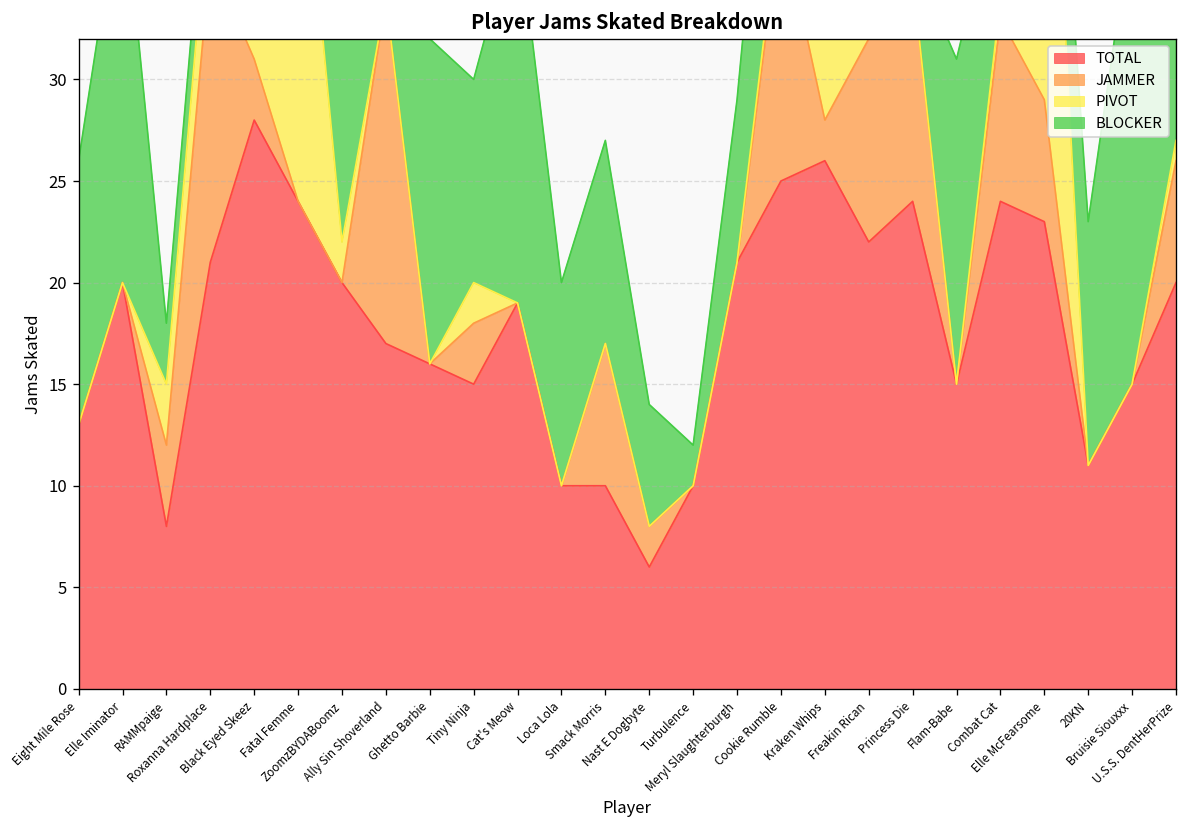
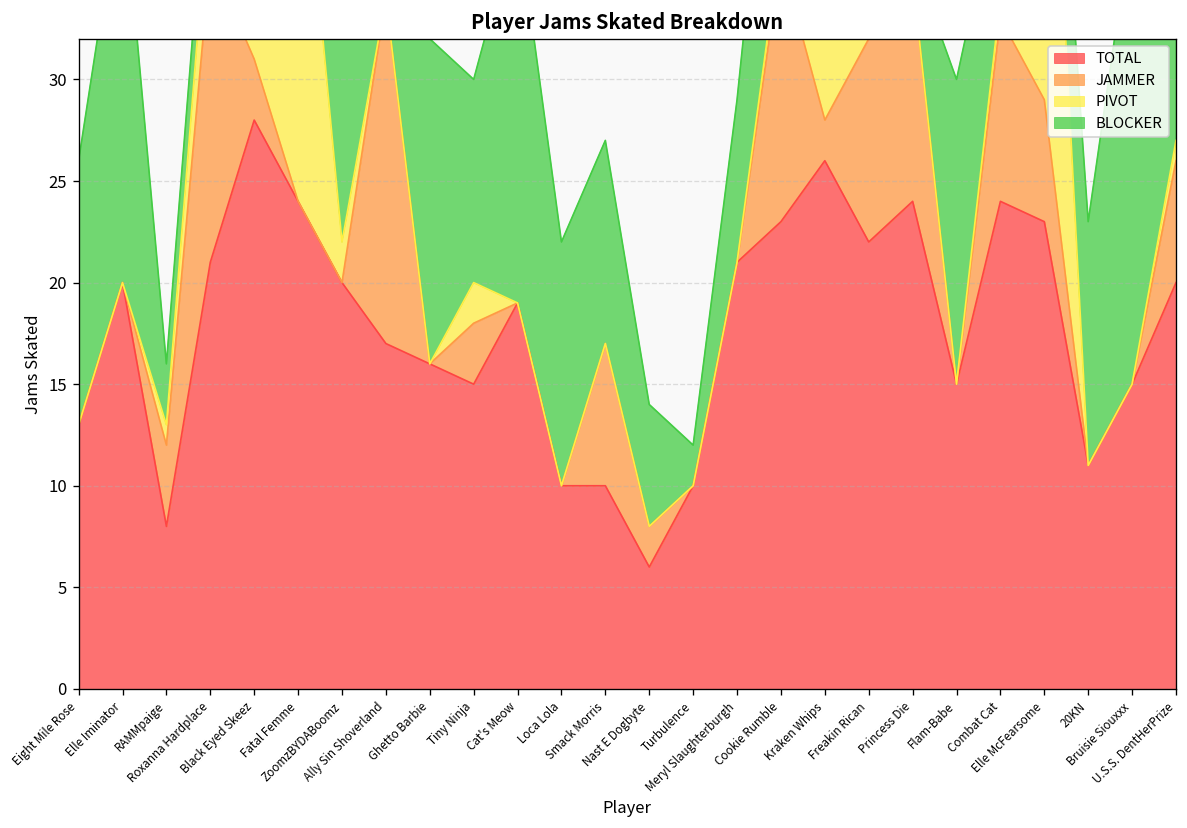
  {
    "TOTAL": {
      "RAMMpaige": 8,
      "Roxanna Hardplace": 21,
      "Black Eyed Skeez": 28,
      "Ally Sin Shoverland": 17,
      "Tiny Ninja": 15,
      "Smack Morris": 10,
      "Nast E Dogbyte": 6,
-     "Cookie Rumble": 25,
+     "Cookie Rumble": 23,
      "Kraken Whips": 26,
      "Freakin Rican": 22,
      "Princess Die": 24,
      "Combat Cat": 24,
      "Elle McFearsome": 23,
      "U.S.S. DentHerPrize": 20
    },
    "JAMMER": {
      "RAMMpaige": 4,
      "Black Eyed Skeez": 3,
      "Tiny Ninja": 3,
      "Kraken Whips": 2,
      "Freakin Rican": 10,
      "Elle McFearsome": 6,
      "U.S.S. DentHerPrize": 6
    },
    "PIVOT": {
-     "RAMMpaige": 3,
+     "RAMMpaige": 1,
      "ZoomzBYDABoomz": 2,
      "Tiny Ninja": 2,
      "U.S.S. DentHerPrize": 1
    },
    "BLOCKER": {
      "Eight Mile Rose": 13,
      "RAMMpaige": 3,
      "Ghetto Barbie": 16,
      "Tiny Ninja": 10,
-     "Loca Lola": 10,
+     "Loca Lola": 12,
      "Smack Morris": 10,
      "Nast E Dogbyte": 6,
      "Turbulence": 2,
      "Meryl Slaughterburgh": 8,
-     "Flam-Babe": 16,
+     "Flam-Babe": 15,
      "20KN": 12
    }
  }
